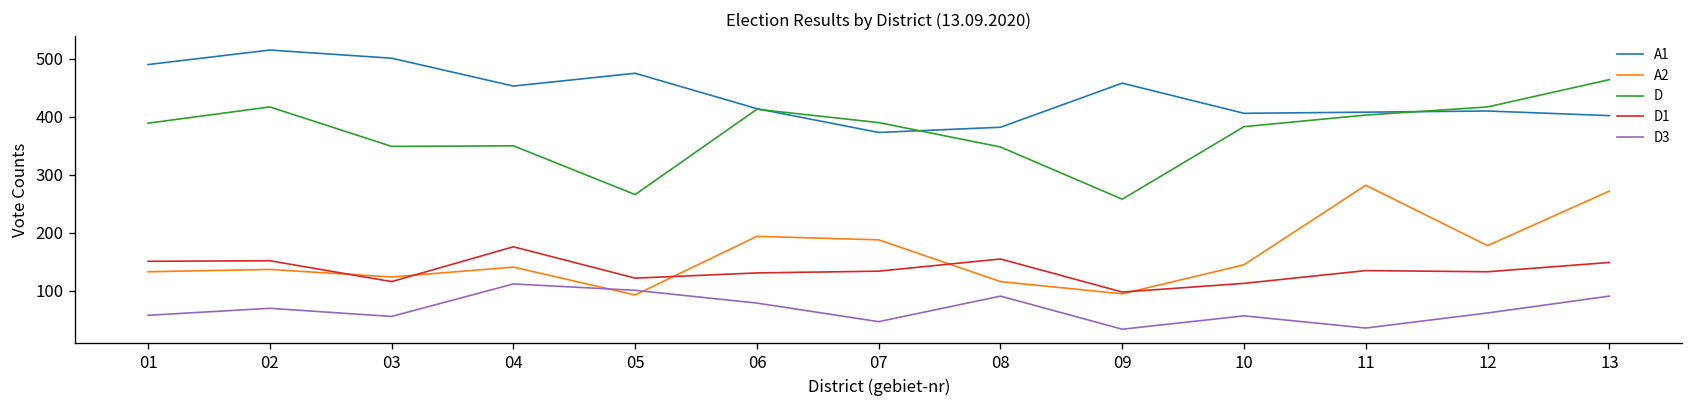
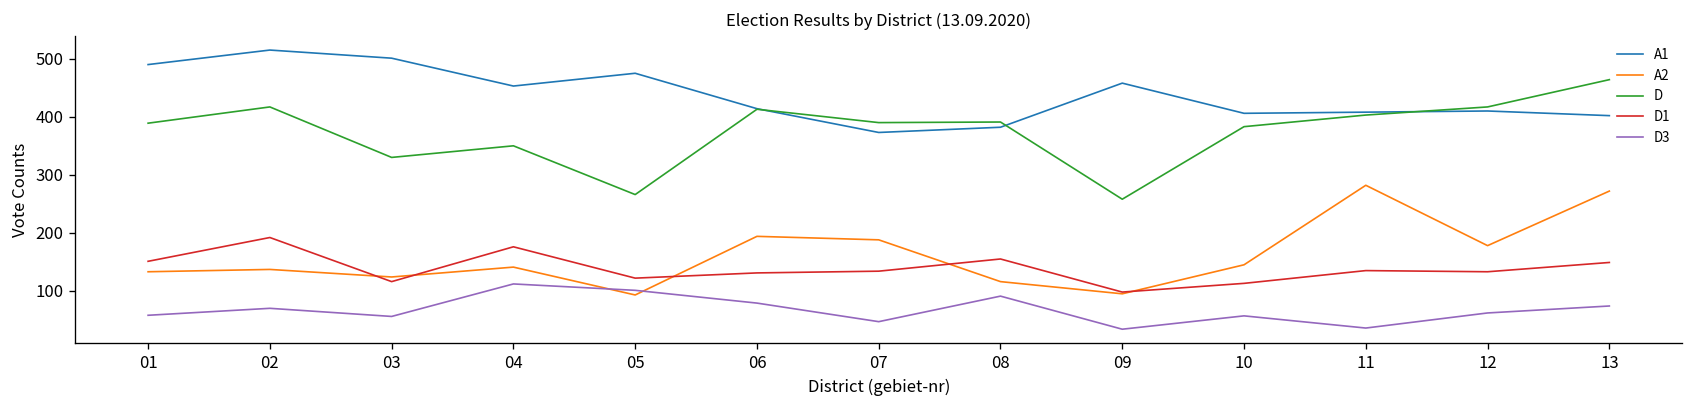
  {
    "A1": {
      "01": 490,
      "02": 520,
      "03": 500,
      "04": 450,
      "05": 480,
      "07": 370,
      "08": 380,
      "09": 460,
      "10": 410,
      "12": 410,
      "13": 400
    },
    "A2": {
      "01": 130,
      "02": 140,
      "03": 120,
      "04": 140,
      "05": 90,
      "06": 190,
      "07": 190,
      "08": 120,
      "10": 150,
      "11": 280,
      "12": 180,
      "13": 270
    },
    "D": {
      "01": 390,
      "02": 420,
-     "03": 350,
+     "03": 330,
      "04": 350,
      "05": 270,
      "07": 390,
-     "08": 350,
+     "08": 390,
      "09": 260,
      "10": 380,
      "12": 420,
      "13": 460
    },
    "D1": {
      "01": 150,
-     "02": 150,
+     "02": 190,
      "03": 120,
      "04": 180,
      "05": 120,
      "06": 130,
      "07": 130,
      "08": 160,
      "10": 110,
      "11": 140,
      "12": 130,
      "13": 150
    },
    "D3": {
      "01": 60,
      "02": 70,
      "03": 60,
      "04": 110,
      "05": 100,
      "06": 80,
      "07": 50,
      "08": 90,
      "09": 30,
      "10": 60,
      "11": 40,
      "12": 60,
-     "13": 90
+     "13": 70
    }
  }
